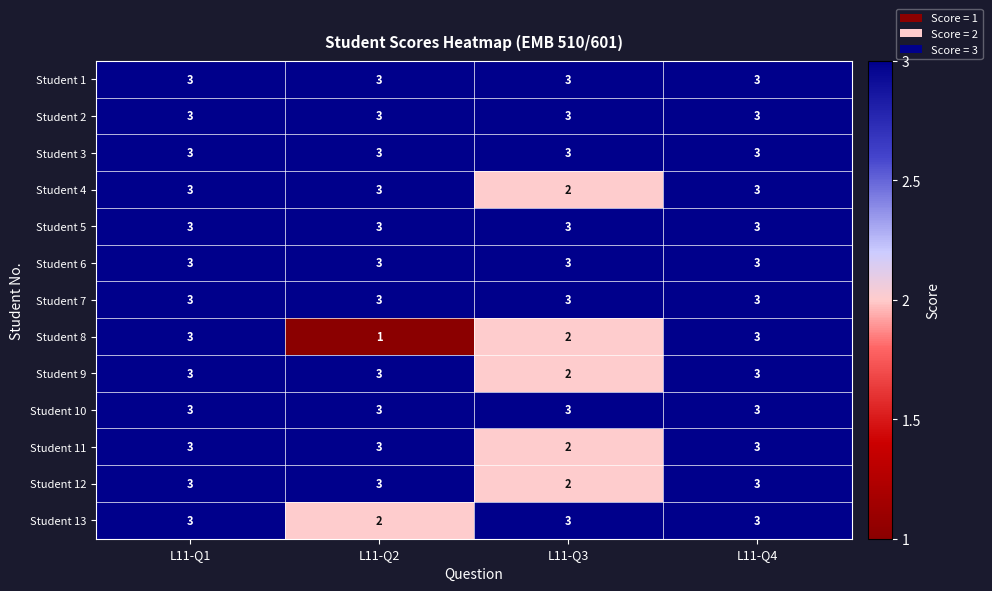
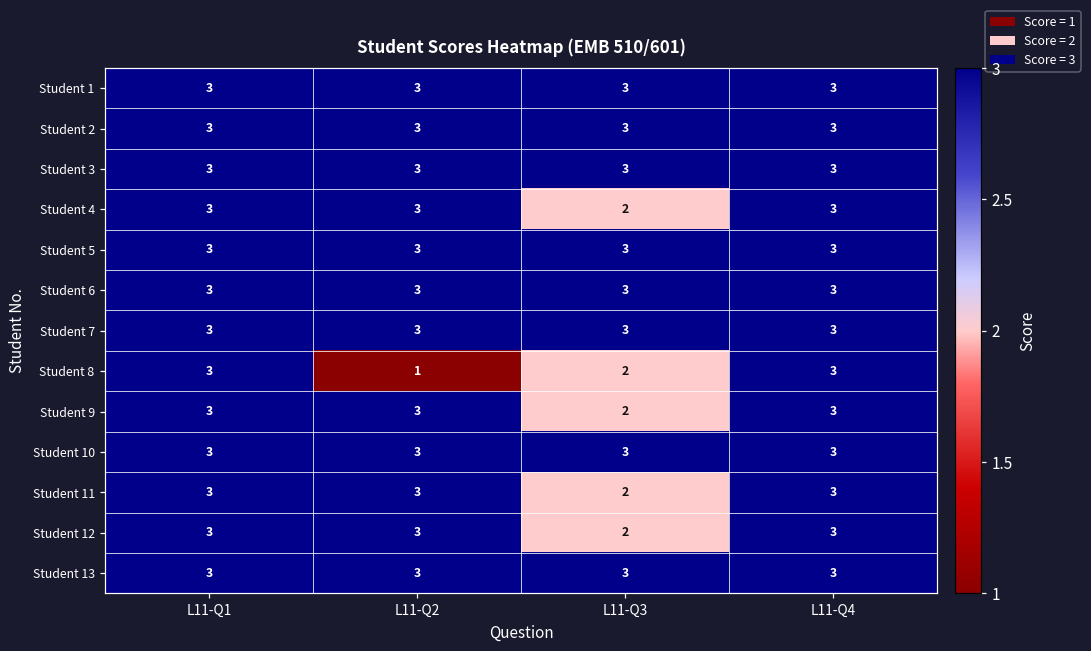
  {
    "Student 1": {
      "L11-Q1": 3,
      "L11-Q2": 3,
      "L11-Q3": 3,
      "L11-Q4": 3
    },
    "Student 2": {
      "L11-Q1": 3,
      "L11-Q2": 3,
      "L11-Q3": 3,
      "L11-Q4": 3
    },
    "Student 3": {
      "L11-Q1": 3,
      "L11-Q2": 3,
      "L11-Q3": 3,
      "L11-Q4": 3
    },
    "Student 4": {
      "L11-Q1": 3,
      "L11-Q2": 3,
      "L11-Q3": 2,
      "L11-Q4": 3
    },
    "Student 5": {
      "L11-Q1": 3,
      "L11-Q2": 3,
      "L11-Q3": 3,
      "L11-Q4": 3
    },
    "Student 6": {
      "L11-Q1": 3,
      "L11-Q2": 3,
      "L11-Q3": 3,
      "L11-Q4": 3
    },
    "Student 7": {
      "L11-Q1": 3,
      "L11-Q2": 3,
      "L11-Q3": 3,
      "L11-Q4": 3
    },
    "Student 8": {
      "L11-Q1": 3,
      "L11-Q2": 1,
      "L11-Q3": 2,
      "L11-Q4": 3
    },
    "Student 9": {
      "L11-Q1": 3,
      "L11-Q2": 3,
      "L11-Q3": 2,
      "L11-Q4": 3
    },
    "Student 10": {
      "L11-Q1": 3,
      "L11-Q2": 3,
      "L11-Q3": 3,
      "L11-Q4": 3
    },
    "Student 11": {
      "L11-Q1": 3,
      "L11-Q2": 3,
      "L11-Q3": 2,
      "L11-Q4": 3
    },
    "Student 12": {
      "L11-Q1": 3,
      "L11-Q2": 3,
      "L11-Q3": 2,
      "L11-Q4": 3
    },
    "Student 13": {
      "L11-Q1": 3,
-     "L11-Q2": 2,
+     "L11-Q2": 3,
      "L11-Q3": 3,
      "L11-Q4": 3
    }
  }
